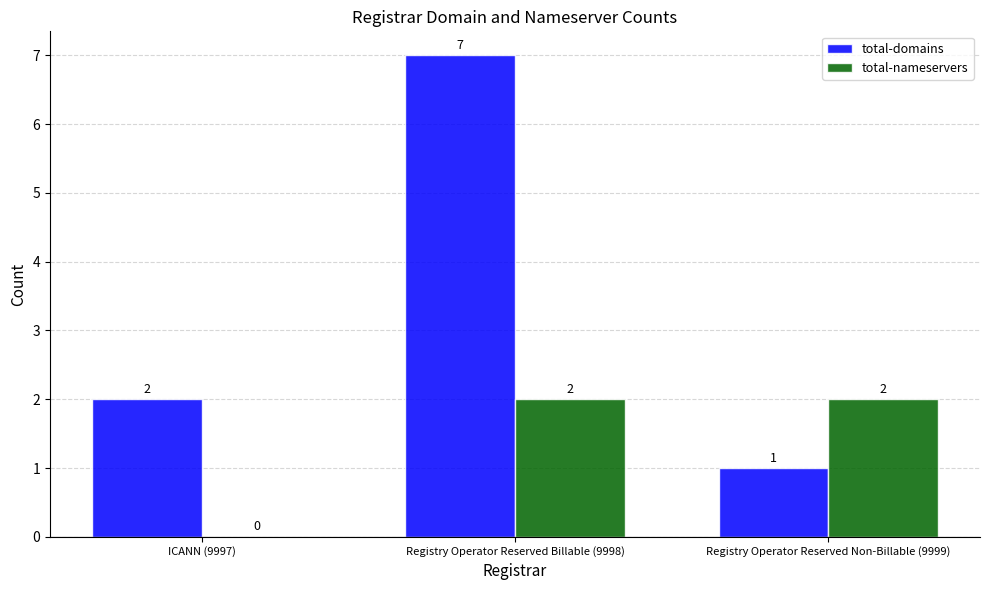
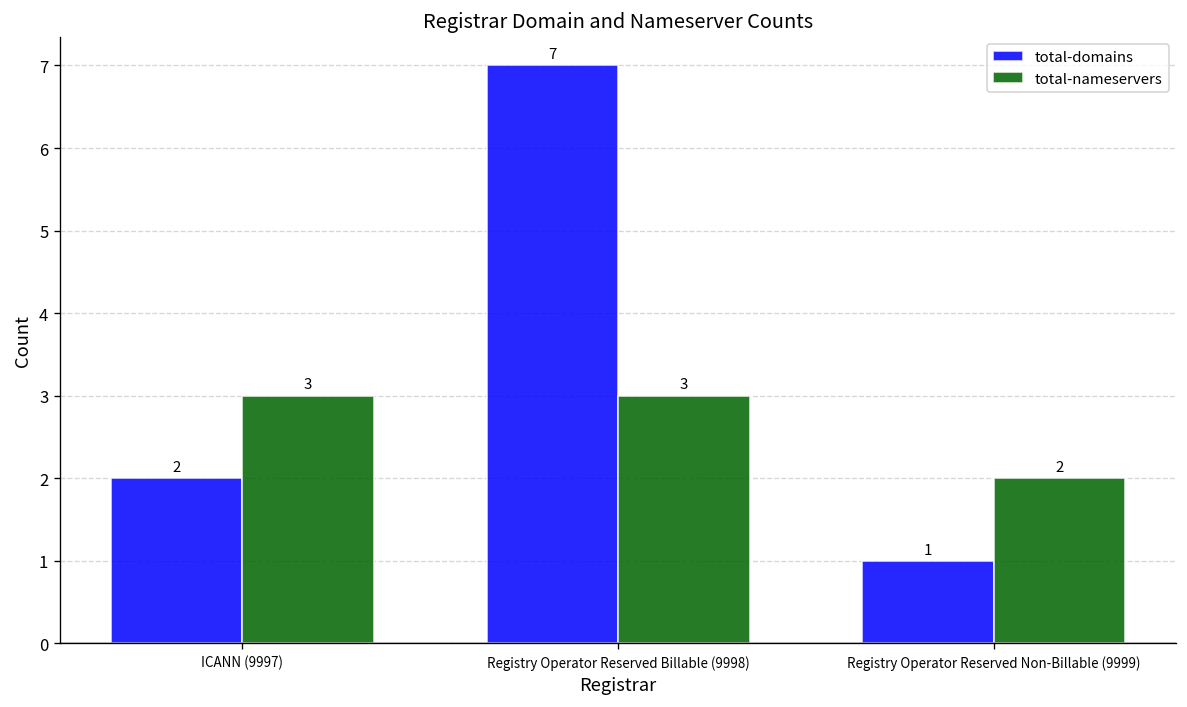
  {
    "total-domains": {
      "ICANN (9997)": 2,
      "Registry Operator Reserved Billable (9998)": 7,
      "Registry Operator Reserved Non-Billable (9999)": 1
    },
    "total-nameservers": {
-     "ICANN (9997)": 0,
-     "Registry Operator Reserved Billable (9998)": 2,
+     "ICANN (9997)": 3,
+     "Registry Operator Reserved Billable (9998)": 3,
      "Registry Operator Reserved Non-Billable (9999)": 2
    }
  }
